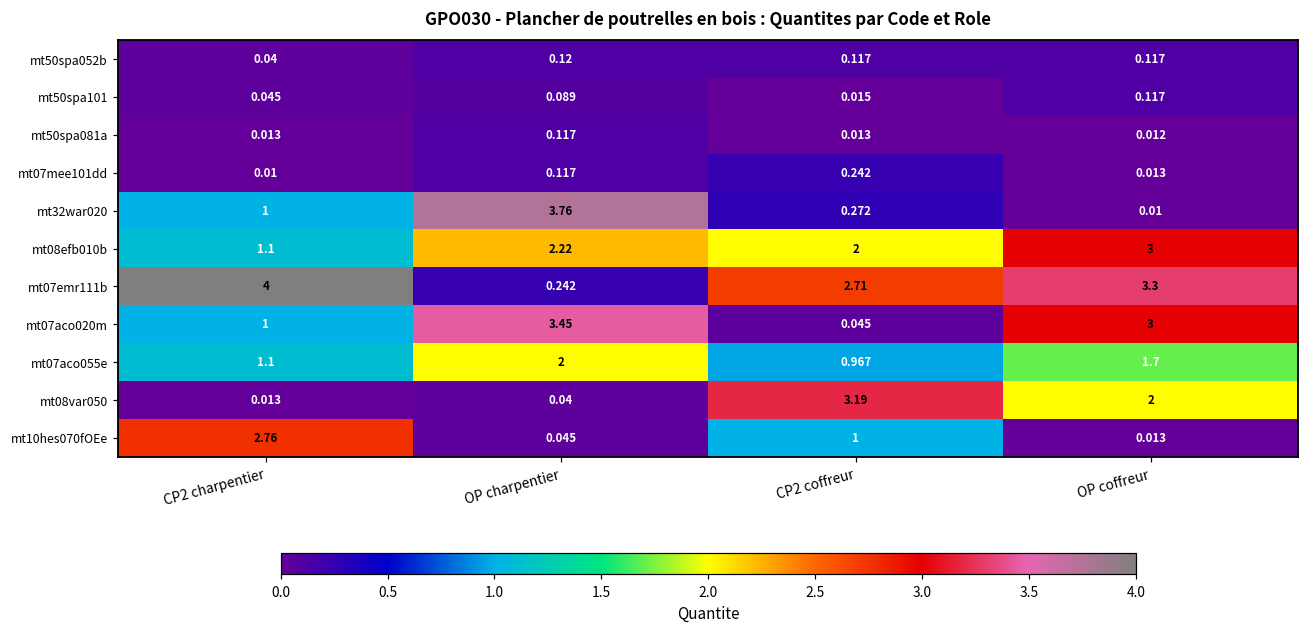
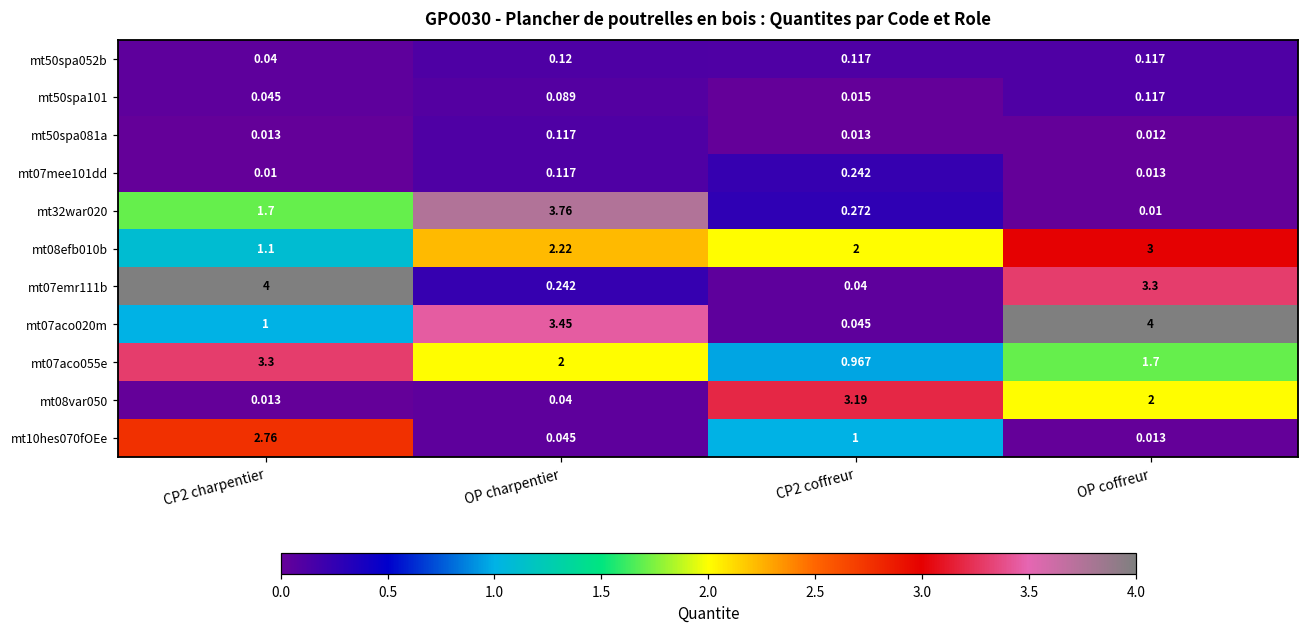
  {
    "mt50spa052b": {
      "CP2 charpentier": 0.04,
      "OP charpentier": 0.12,
      "CP2 coffreur": 0.117,
      "OP coffreur": 0.117
    },
    "mt50spa101": {
      "CP2 charpentier": 0.045,
      "OP charpentier": 0.089,
      "CP2 coffreur": 0.015,
      "OP coffreur": 0.117
    },
    "mt50spa081a": {
      "CP2 charpentier": 0.013,
      "OP charpentier": 0.117,
      "CP2 coffreur": 0.013,
      "OP coffreur": 0.012
    },
    "mt07mee101dd": {
      "CP2 charpentier": 0.01,
      "OP charpentier": 0.117,
      "CP2 coffreur": 0.242,
      "OP coffreur": 0.013
    },
    "mt32war020": {
-     "CP2 charpentier": 1,
+     "CP2 charpentier": 1.7,
      "OP charpentier": 3.76,
      "CP2 coffreur": 0.272,
      "OP coffreur": 0.01
    },
    "mt08efb010b": {
      "CP2 charpentier": 1.1,
      "OP charpentier": 2.22,
      "CP2 coffreur": 2,
      "OP coffreur": 3
    },
    "mt07emr111b": {
      "CP2 charpentier": 4,
      "OP charpentier": 0.242,
-     "CP2 coffreur": 2.71,
+     "CP2 coffreur": 0.04,
      "OP coffreur": 3.3
    },
    "mt07aco020m": {
      "CP2 charpentier": 1,
      "OP charpentier": 3.45,
      "CP2 coffreur": 0.045,
-     "OP coffreur": 3
+     "OP coffreur": 4
    },
    "mt07aco055e": {
-     "CP2 charpentier": 1.1,
+     "CP2 charpentier": 3.3,
      "OP charpentier": 2,
      "CP2 coffreur": 0.967,
      "OP coffreur": 1.7
    },
    "mt08var050": {
      "CP2 charpentier": 0.013,
      "OP charpentier": 0.04,
      "CP2 coffreur": 3.19,
      "OP coffreur": 2
    },
    "mt10hes070fOEe": {
      "CP2 charpentier": 2.76,
      "OP charpentier": 0.045,
      "CP2 coffreur": 1,
      "OP coffreur": 0.013
    }
  }
